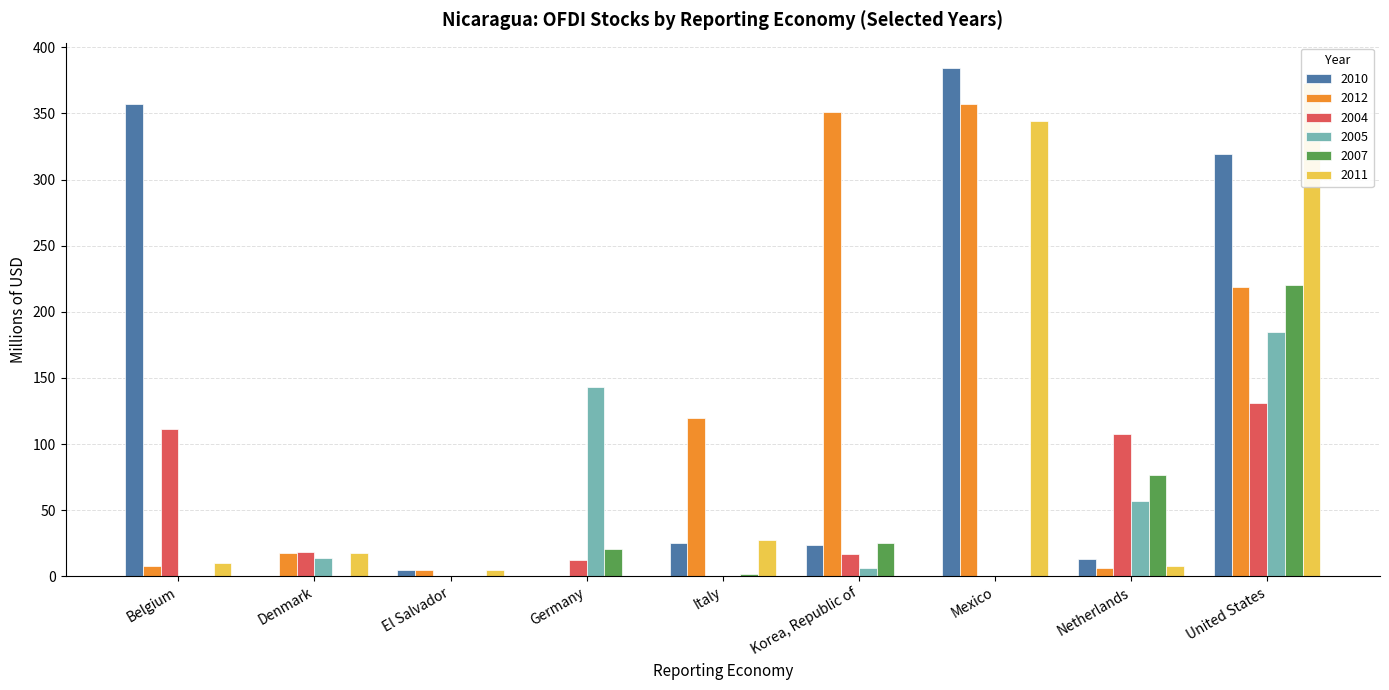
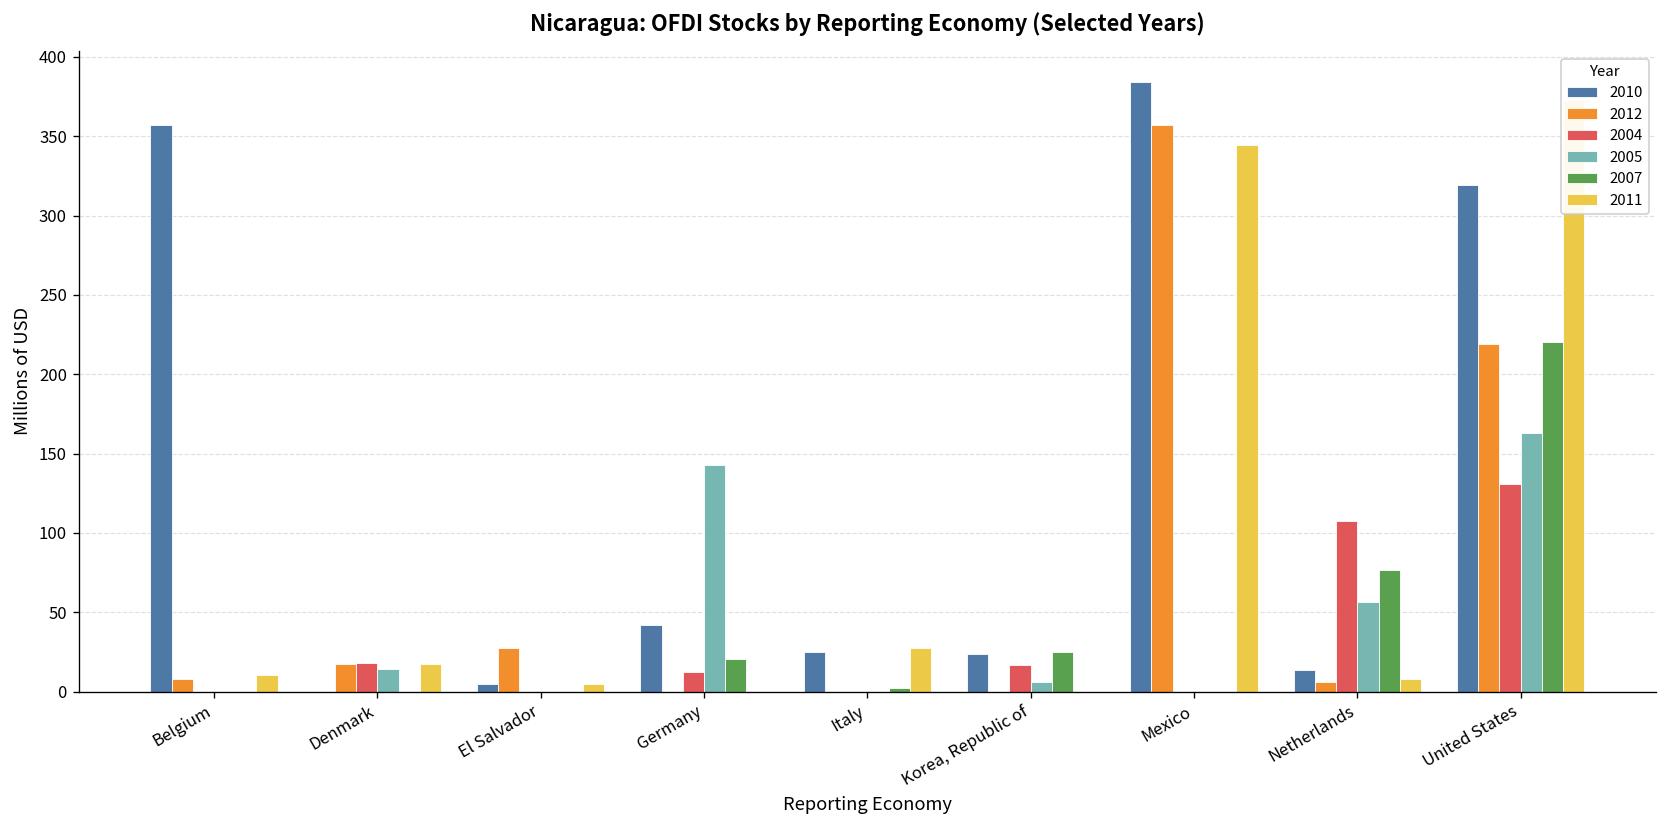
  {
    "2010": {
      "Belgium": 357,
      "Denmark": 0,
      "El Salvador": 5,
-     "Germany": 0,
+     "Germany": 42,
      "Italy": 25,
      "Korea, Republic of": 24,
      "Mexico": 384,
      "Netherlands": 13,
      "United States": 319
    },
    "2012": {
      "Belgium": 8,
      "Denmark": 18,
-     "El Salvador": 5,
+     "El Salvador": 28,
      "Germany": 0,
-     "Italy": 120,
-     "Korea, Republic of": 351,
+     "Italy": 0,
+     "Korea, Republic of": 0,
      "Mexico": 357,
      "Netherlands": 6,
      "United States": 219
    },
    "2004": {
-     "Belgium": 112,
+     "Belgium": 0,
      "Denmark": 18,
      "El Salvador": 0,
      "Germany": 12,
      "Italy": 0,
      "Korea, Republic of": 17,
      "Mexico": 0,
      "Netherlands": 108,
      "United States": 131
    },
    "2005": {
      "Belgium": 0,
      "Denmark": 14,
      "El Salvador": 0,
      "Germany": 143,
      "Italy": 0,
      "Korea, Republic of": 6,
      "Mexico": 0,
      "Netherlands": 57,
-     "United States": 184
+     "United States": 163
    },
    "2007": {
      "Belgium": 0,
      "Denmark": 0,
      "El Salvador": 0,
      "Germany": 21,
      "Italy": 2,
      "Korea, Republic of": 25,
      "Mexico": 0,
      "Netherlands": 77,
      "United States": 220
    },
    "2011": {
      "Belgium": 10,
      "Denmark": 17,
      "El Salvador": 5,
      "Germany": 0,
      "Italy": 27,
      "Korea, Republic of": 0,
      "Mexico": 344,
      "Netherlands": 8
    }
  }
